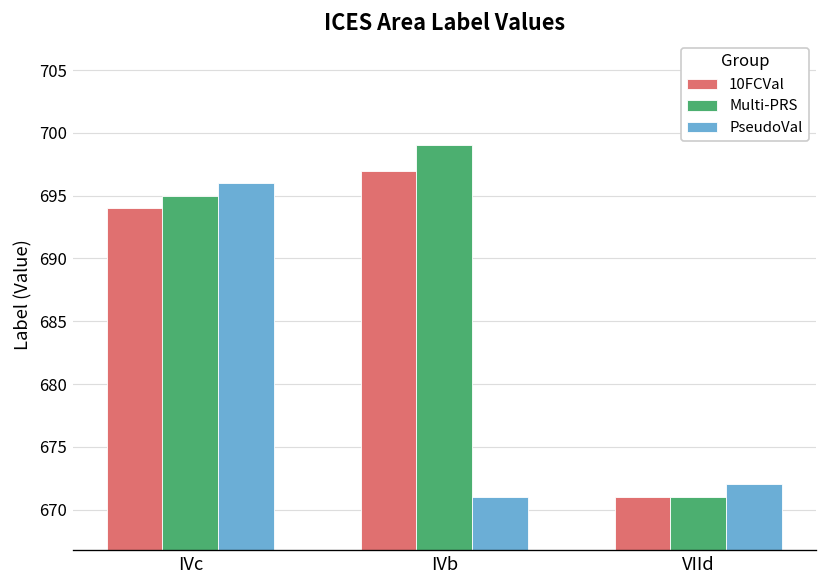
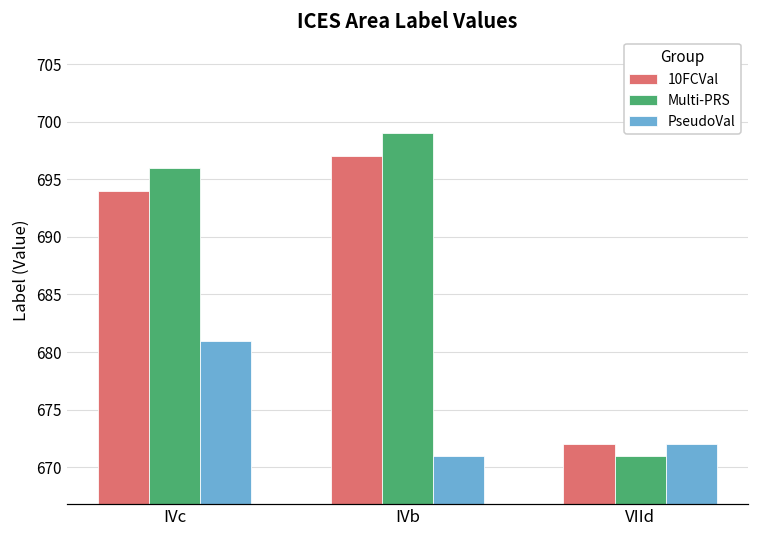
  {
    "10FCVal": {
      "IVc": 694,
      "IVb": 697,
-     "VIId": 671
+     "VIId": 672
    },
    "Multi-PRS": {
-     "IVc": 695,
+     "IVc": 696,
      "IVb": 699,
      "VIId": 671
    },
    "PseudoVal": {
-     "IVc": 696,
+     "IVc": 681,
      "IVb": 671,
      "VIId": 672
    }
  }
